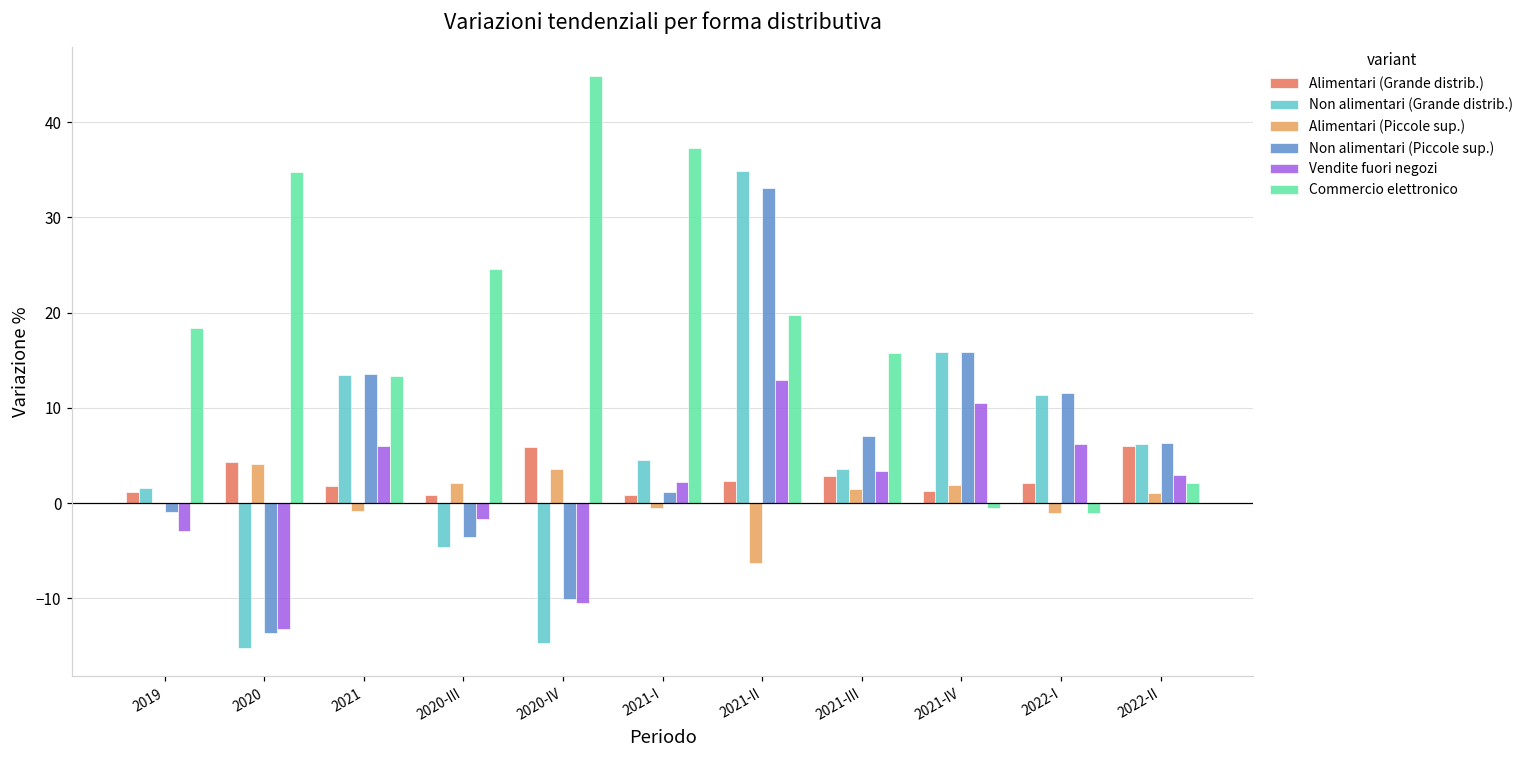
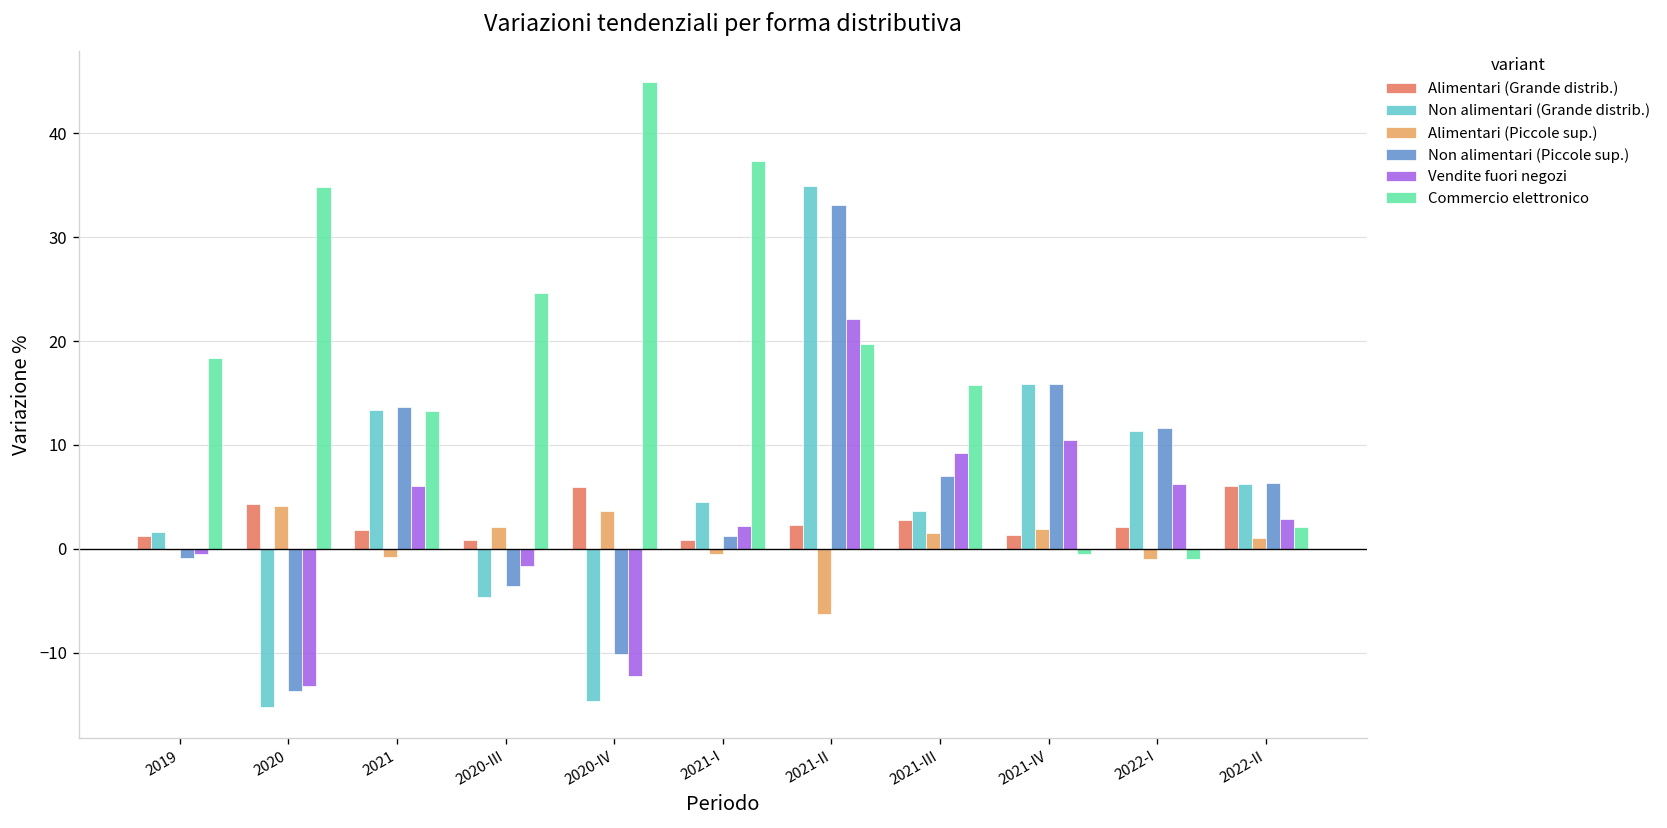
  {
    "Vendite fuori negozi": {
-     "2019": -3,
+     "2019": -1,
      "2020": -13,
      "2021": 6,
      "2020-III": -2,
-     "2020-IV": -11,
+     "2020-IV": -12,
      "2021-I": 2,
-     "2021-II": 13,
-     "2021-III": 3,
+     "2021-II": 22,
+     "2021-III": 9,
      "2021-IV": 11,
      "2022-I": 6,
      "2022-II": 3
    }
  }
